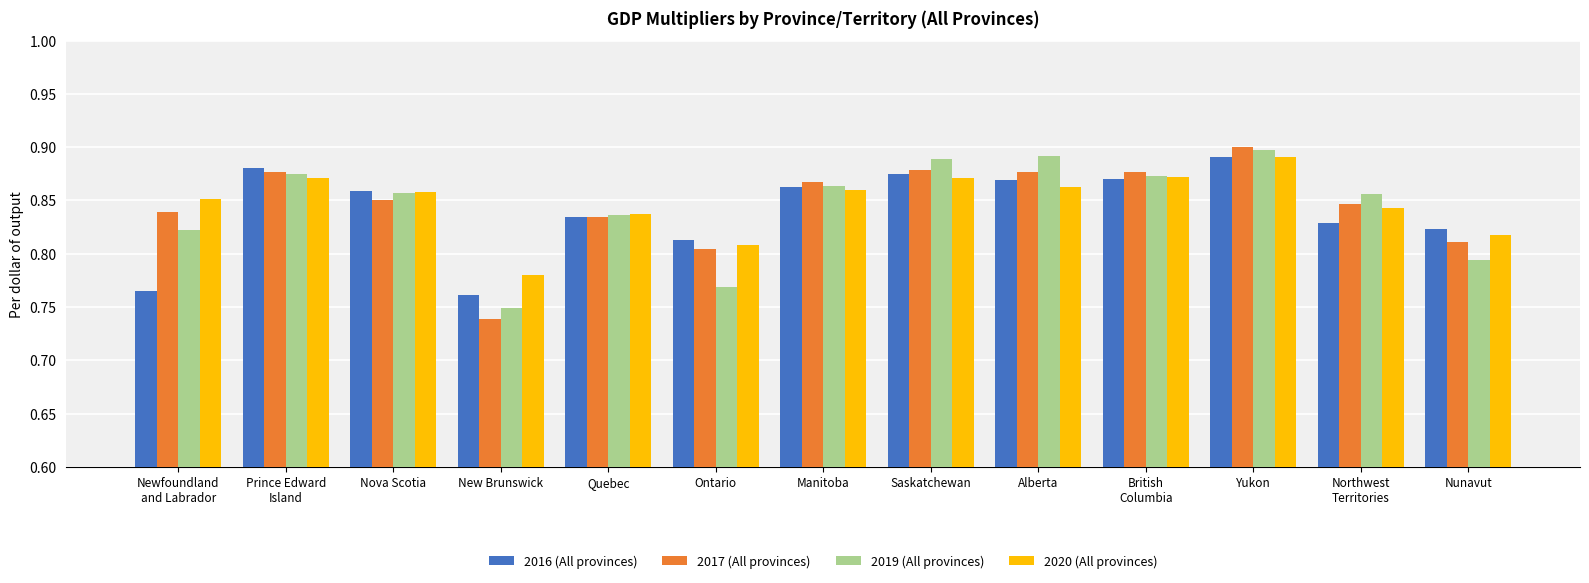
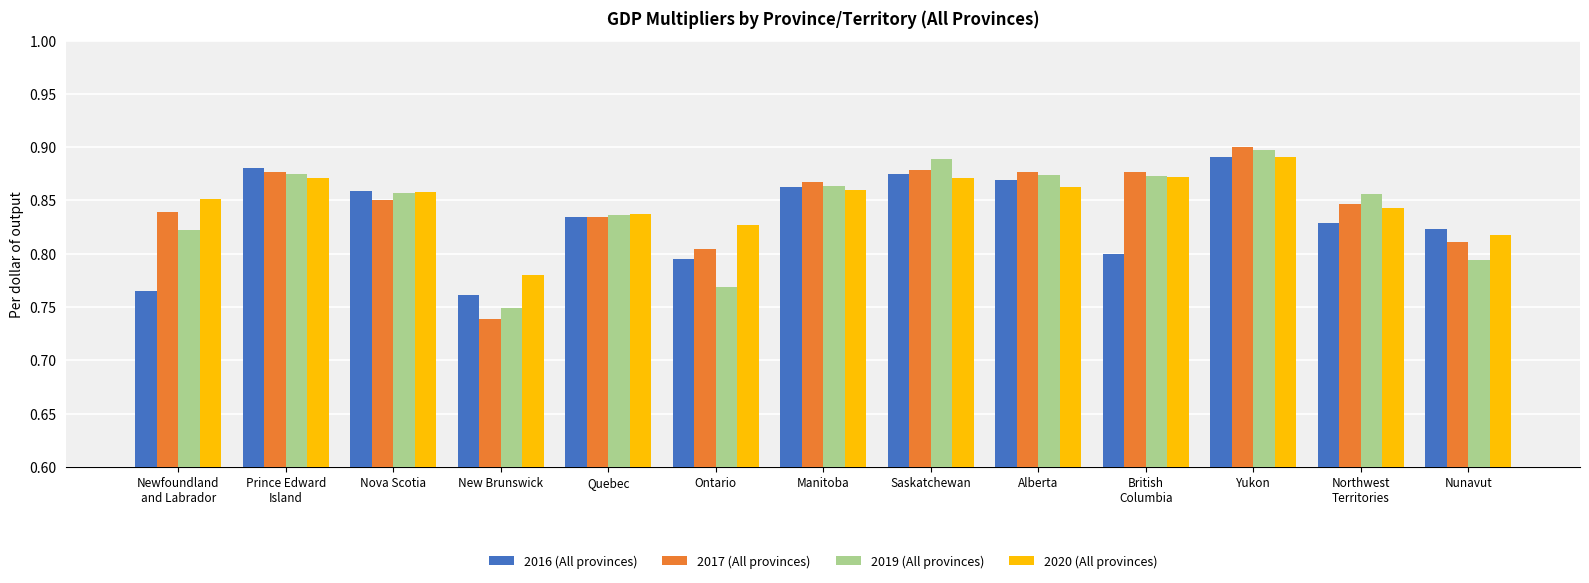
  {
    "2016 (All provinces)": {
      "Newfoundland and Labrador": 0.765,
      "Prince Edward Island": 0.880,
      "Nova Scotia": 0.859,
      "New Brunswick": 0.761,
      "Quebec": 0.834,
-     "Ontario": 0.813,
+     "Ontario": 0.795,
      "Manitoba": 0.863,
      "Saskatchewan": 0.875,
      "Alberta": 0.869,
-     "British Columbia": 0.87,
+     "British Columbia": 0.80,
      "Yukon": 0.891,
      "Northwest Territories": 0.829,
      "Nunavut": 0.823
    },
    "2017 (All provinces)": {
      "Newfoundland and Labrador": 0.839,
      "Prince Edward Island": 0.877,
      "Nova Scotia": 0.850,
      "New Brunswick": 0.739,
      "Quebec": 0.834,
      "Ontario": 0.804,
      "Manitoba": 0.867,
      "Saskatchewan": 0.879,
      "Alberta": 0.877,
      "British Columbia": 0.877,
      "Yukon": 0.900,
      "Northwest Territories": 0.847,
      "Nunavut": 0.811
    },
    "2019 (All provinces)": {
      "Newfoundland and Labrador": 0.822,
      "Prince Edward Island": 0.875,
      "Nova Scotia": 0.857,
      "New Brunswick": 0.749,
      "Quebec": 0.836,
      "Ontario": 0.769,
      "Manitoba": 0.864,
      "Saskatchewan": 0.889,
-     "Alberta": 0.892,
+     "Alberta": 0.874,
      "British Columbia": 0.873,
      "Yukon": 0.897,
      "Northwest Territories": 0.856,
      "Nunavut": 0.794
    },
    "2020 (All provinces)": {
      "Newfoundland and Labrador": 0.851,
      "Prince Edward Island": 0.871,
      "Nova Scotia": 0.858,
      "New Brunswick": 0.780,
      "Quebec": 0.837,
-     "Ontario": 0.808,
+     "Ontario": 0.827,
      "Manitoba": 0.860,
      "Saskatchewan": 0.871,
      "Alberta": 0.863,
      "British Columbia": 0.872,
      "Yukon": 0.891,
      "Northwest Territories": 0.843,
      "Nunavut": 0.818
    }
  }
